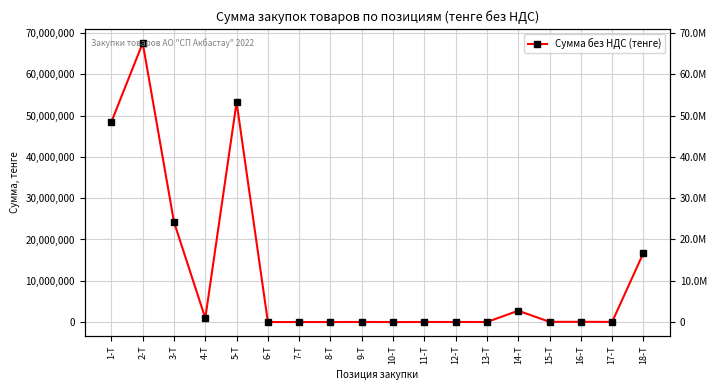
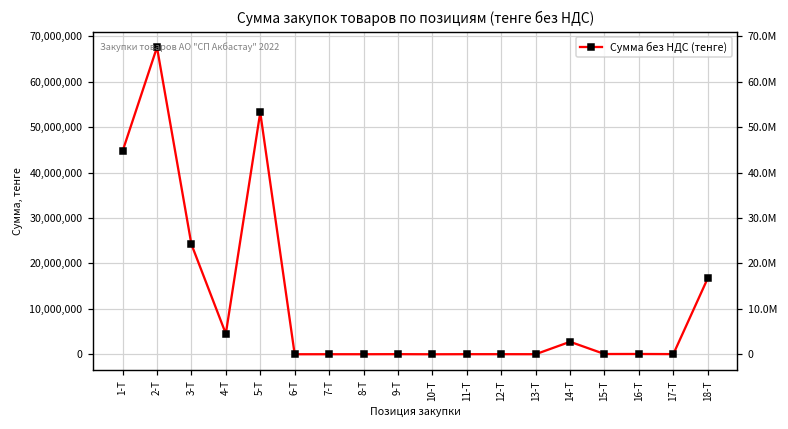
  {
-   "1-Т": "48,000,000",
+   "1-Т": "45,000,000",
    "3-Т": "24,000,000",
-   "4-Т": "1,000,000",
+   "4-Т": "5,000,000",
    "5-Т": "53,000,000",
    "6-Т": "0",
    "7-Т": "0",
    "8-Т": "0",
    "9-Т": "0",
    "10-Т": "0",
    "11-Т": "0",
    "12-Т": "0",
    "13-Т": "0",
    "14-Т": "3,000,000",
    "15-Т": "0",
    "16-Т": "0",
    "17-Т": "0",
    "18-Т": "17,000,000"
  }
